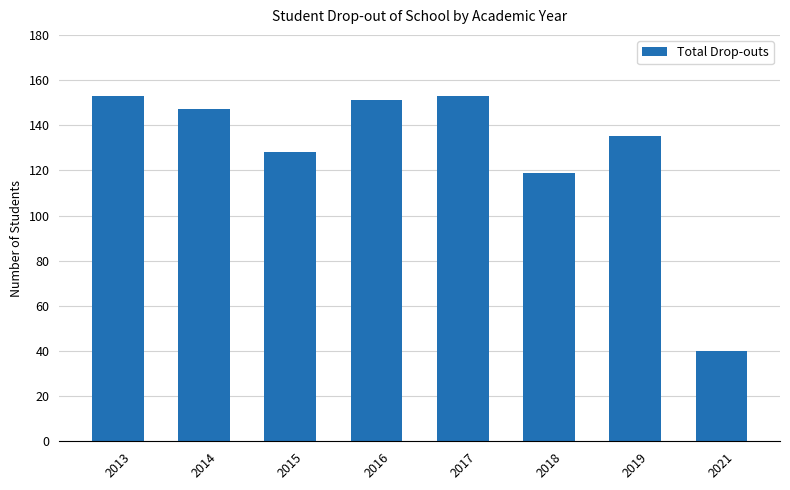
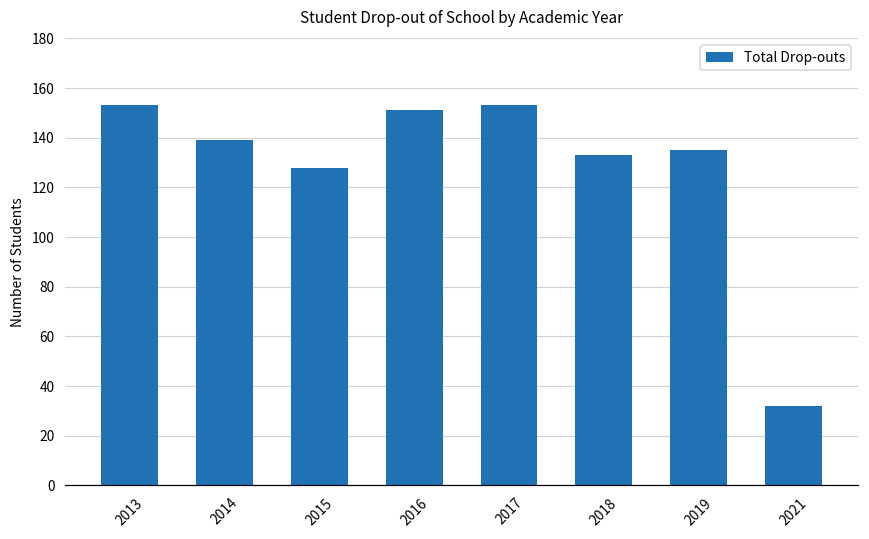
  {
    "2013": 153,
-   "2014": 147,
+   "2014": 139,
    "2015": 128,
    "2016": 151,
    "2017": 153,
-   "2018": 119,
+   "2018": 133,
    "2019": 135,
-   "2021": 40
+   "2021": 32
  }
